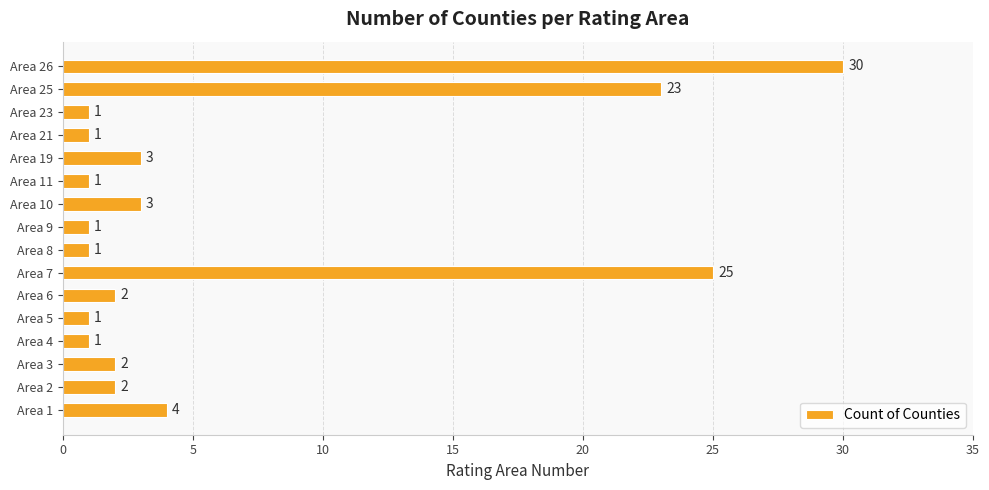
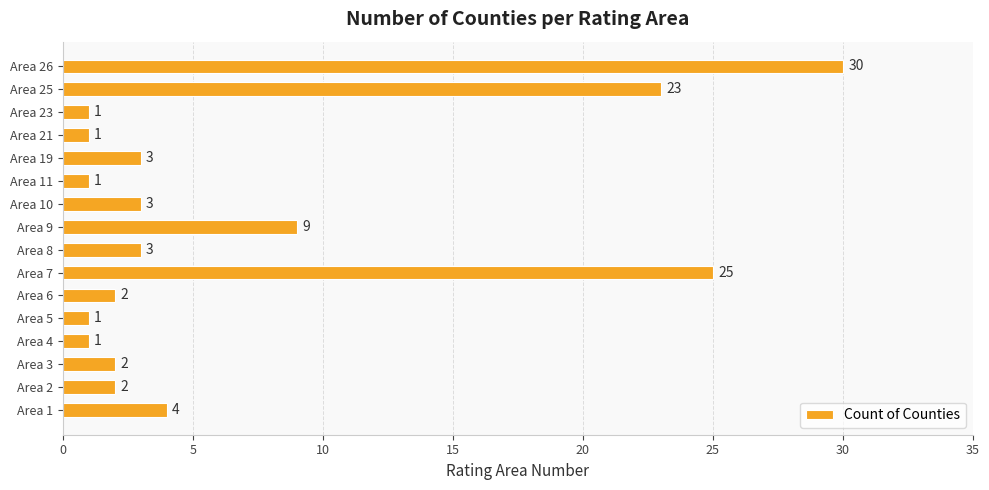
  {
    "Area 26": 30,
    "Area 25": 23,
    "Area 23": 1,
    "Area 21": 1,
    "Area 19": 3,
    "Area 11": 1,
    "Area 10": 3,
-   "Area 9": 1,
-   "Area 8": 1,
+   "Area 9": 9,
+   "Area 8": 3,
    "Area 7": 25,
    "Area 6": 2,
    "Area 5": 1,
    "Area 4": 1,
    "Area 3": 2,
    "Area 2": 2,
    "Area 1": 4
  }
